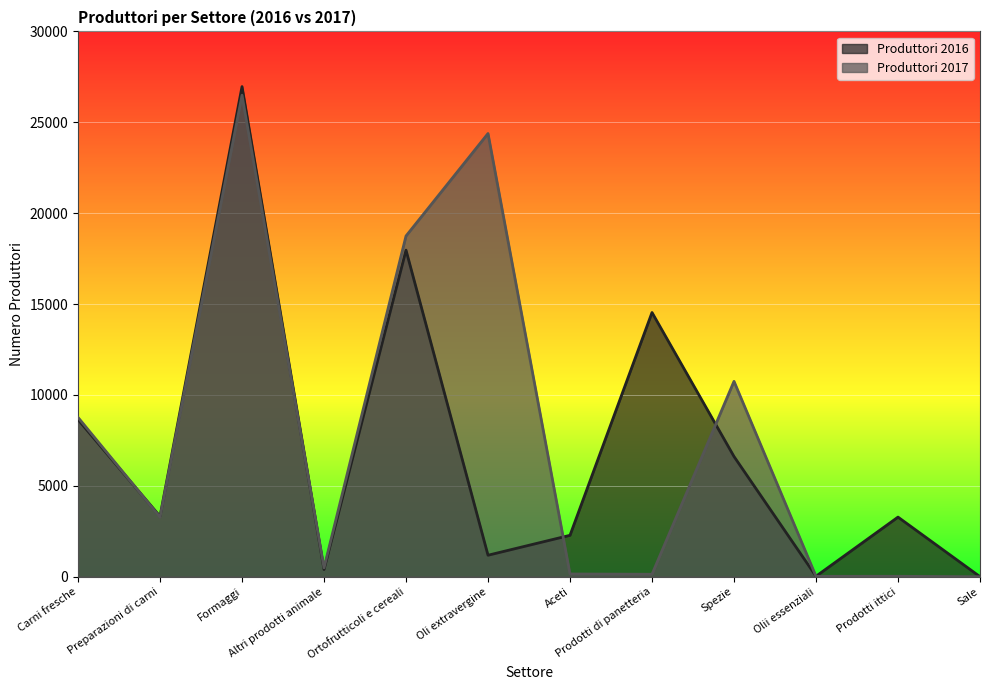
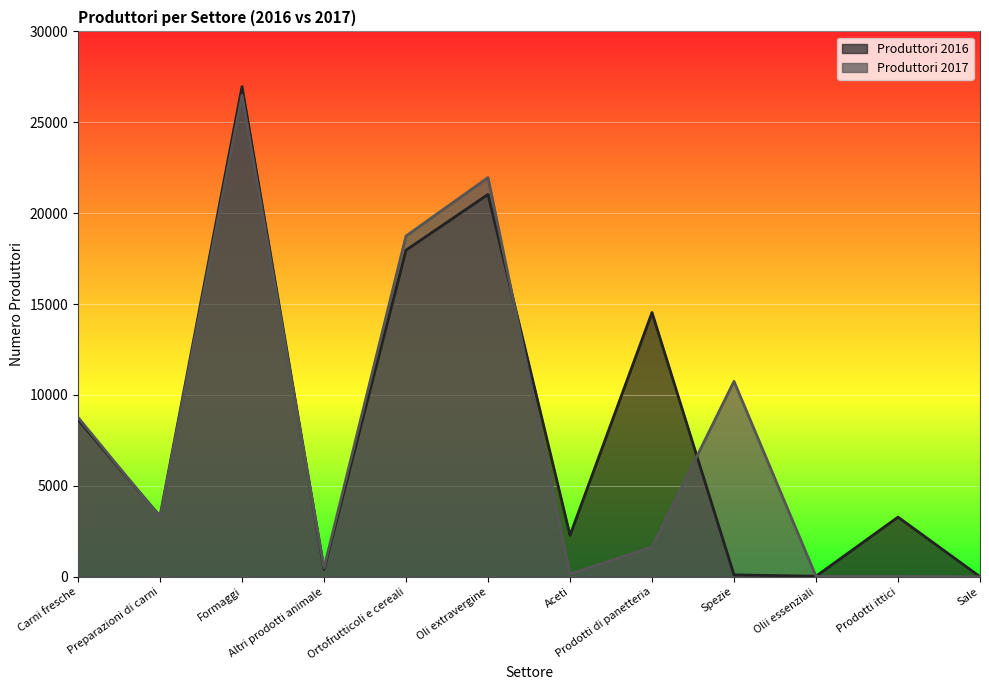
  {
    "Produttori 2016": {
      "Formaggi": 27000,
      "Ortofrutticoli e cereali": 18000,
-     "Oli extravergine": 1200,
+     "Oli extravergine": 21000,
      "Aceti": 2300,
      "Prodotti di panetteria": 14500,
-     "Spezie": 6600,
+     "Spezie": 100,
      "Prodotti ittici": 3300
    },
    "Produttori 2017": {
      "Formaggi": 26500,
      "Ortofrutticoli e cereali": 18700,
-     "Oli extravergine": 24400,
+     "Oli extravergine": 22000,
      "Aceti": 200,
-     "Prodotti di panetteria": 100,
+     "Prodotti di panetteria": 1600,
      "Spezie": 10800,
      "Prodotti ittici": 0
    }
  }
